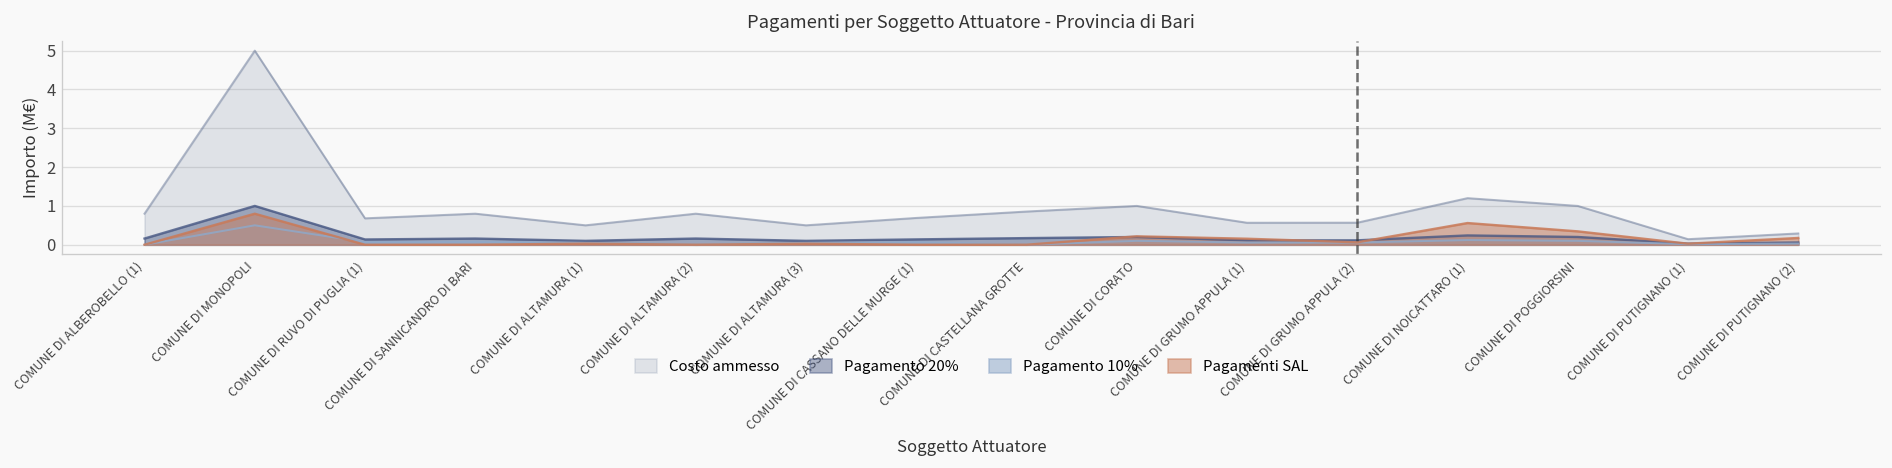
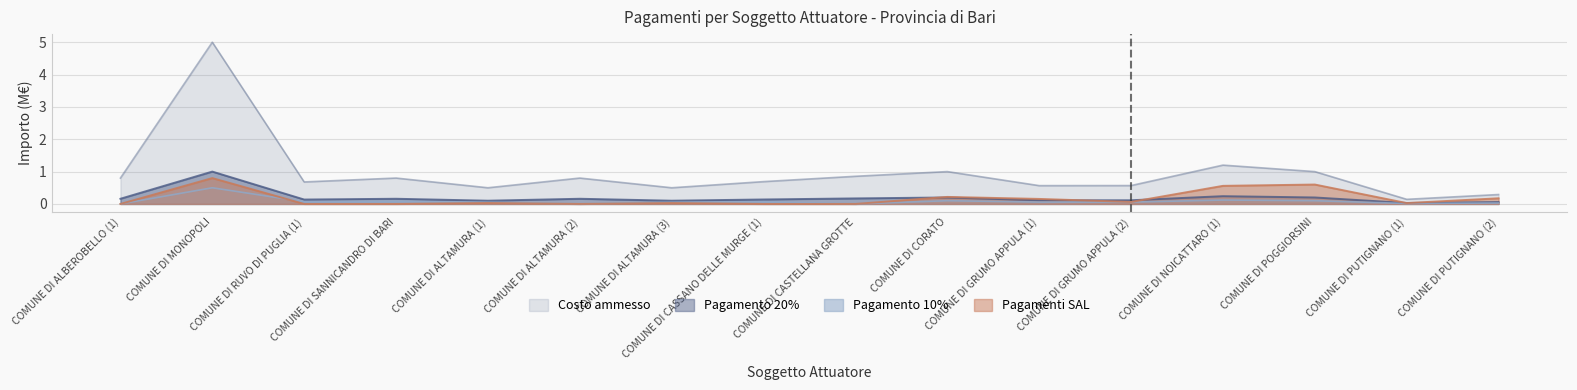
  {
    "Pagamento 10%": {
      "COMUNE DI MONOPOLI": 0.5,
      "COMUNE DI CORATO": 0.1,
      "COMUNE DI NOICATTARO (1)": 0.1,
      "COMUNE DI POGGIORSINI": 0.1
    },
    "Pagamenti SAL": {
      "COMUNE DI MONOPOLI": 0.8,
      "COMUNE DI SANNICANDRO DI BARI": 0.0,
      "COMUNE DI NOICATTARO (1)": 0.6,
-     "COMUNE DI POGGIORSINI": 0.3,
+     "COMUNE DI POGGIORSINI": 0.6,
      "COMUNE DI PUTIGNANO (2)": 0.2
    }
  }
